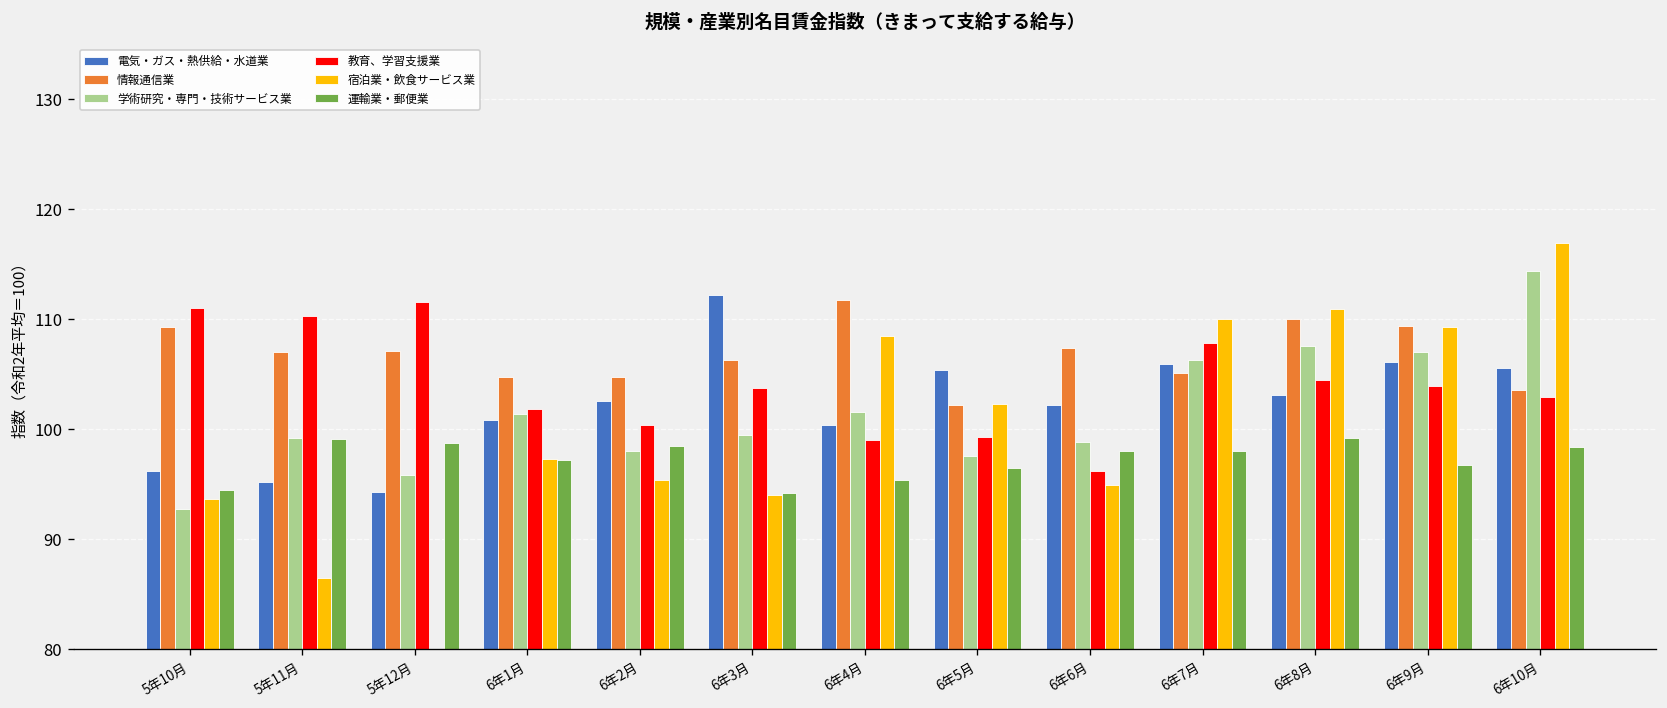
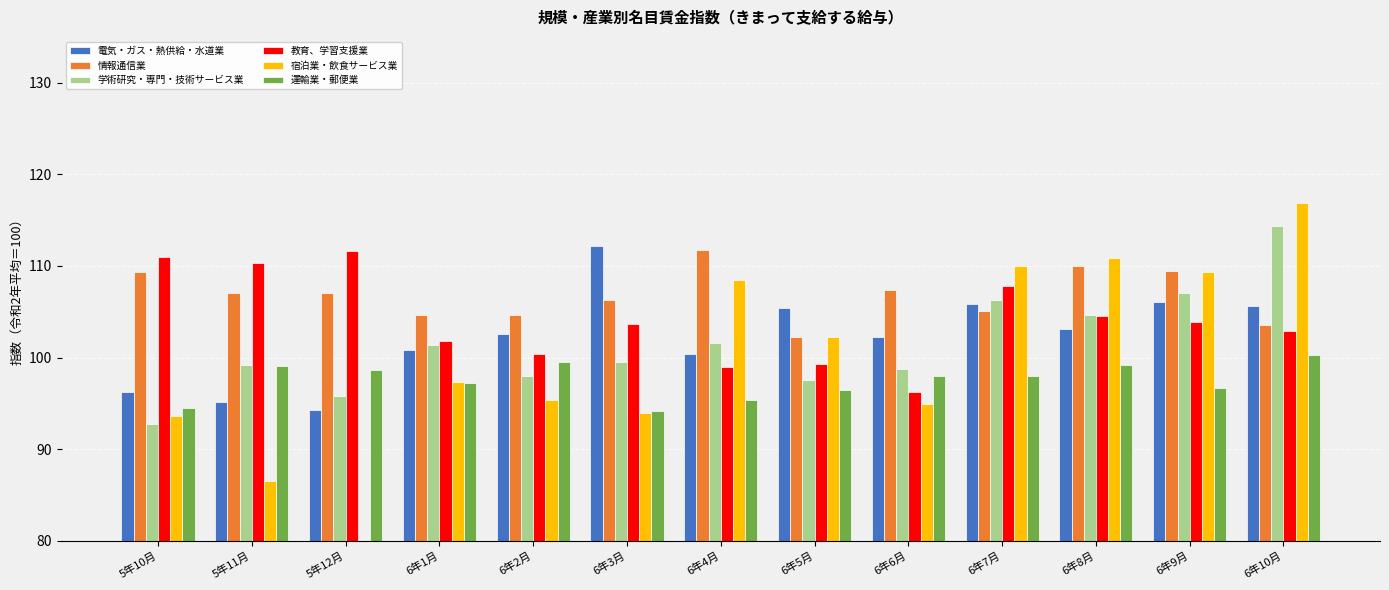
  {
    "電気・ガス・熱供給・水道業": {
      "5年10月": 96,
      "5年11月": 95,
      "5年12月": 94,
      "6年1月": 101,
      "6年2月": 103,
      "6年3月": 112,
      "6年4月": 100,
      "6年5月": 105,
      "6年6月": 102,
      "6年7月": 106,
      "6年8月": 103,
      "6年9月": 106,
      "6年10月": 106
    },
    "情報通信業": {
      "5年10月": 109,
      "5年11月": 107,
      "5年12月": 107,
      "6年1月": 105,
      "6年2月": 105,
      "6年3月": 106,
      "6年4月": 112,
      "6年5月": 102,
      "6年6月": 107,
      "6年7月": 105,
      "6年8月": 110,
      "6年9月": 109,
      "6年10月": 104
    },
    "学術研究・専門・技術サービス業": {
      "5年10月": 93,
      "5年11月": 99,
      "5年12月": 96,
      "6年1月": 101,
      "6年2月": 98,
      "6年3月": 100,
      "6年4月": 102,
      "6年5月": 98,
      "6年6月": 99,
      "6年7月": 106,
-     "6年8月": 108,
+     "6年8月": 105,
      "6年9月": 107,
      "6年10月": 114
    },
    "教育、学習支援業": {
      "5年10月": 111,
      "5年11月": 110,
      "5年12月": 112,
      "6年1月": 102,
      "6年2月": 100,
      "6年3月": 104,
      "6年4月": 99,
      "6年5月": 99,
      "6年6月": 96,
      "6年7月": 108,
      "6年8月": 105,
      "6年9月": 104,
      "6年10月": 103
    },
    "宿泊業・飲食サービス業": {
      "5年10月": 94,
      "5年11月": 87,
      "6年1月": 97,
      "6年2月": 95,
      "6年3月": 94,
      "6年4月": 109,
      "6年5月": 102,
      "6年6月": 95,
      "6年7月": 110,
      "6年8月": 111,
      "6年9月": 109,
      "6年10月": 117
    },
    "運輸業・郵便業": {
      "5年10月": 95,
      "5年11月": 99,
      "5年12月": 99,
      "6年1月": 97,
-     "6年2月": 99,
+     "6年2月": 100,
      "6年3月": 94,
      "6年4月": 95,
      "6年5月": 97,
      "6年6月": 98,
      "6年7月": 98,
      "6年8月": 99,
      "6年9月": 97,
-     "6年10月": 98
+     "6年10月": 100
    }
  }
